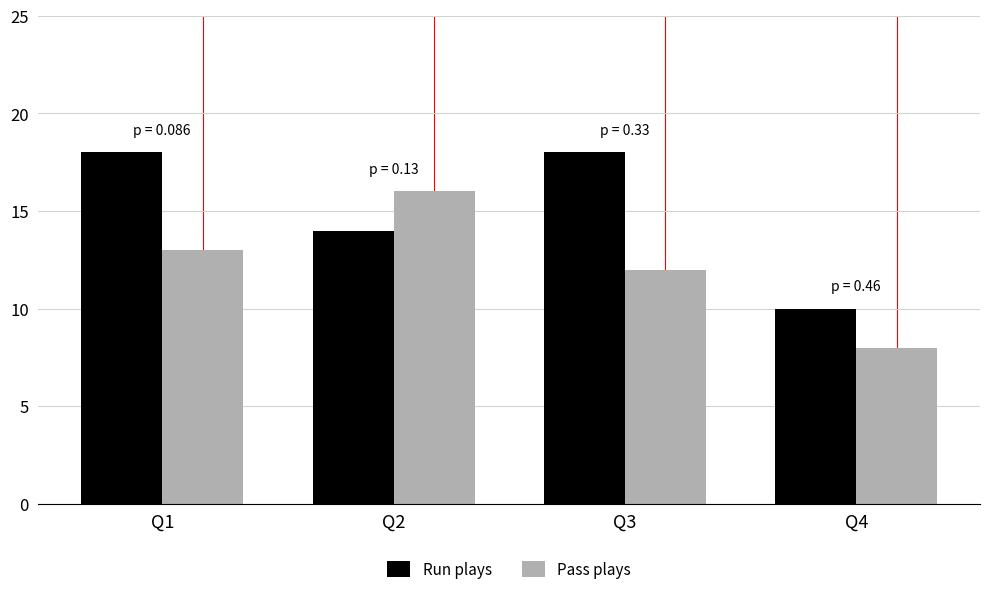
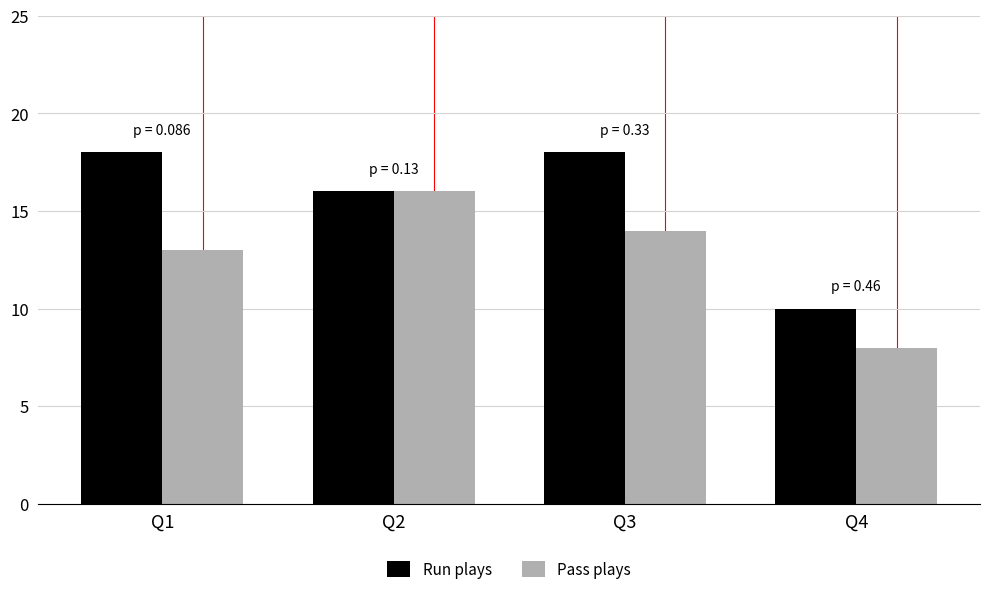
  {
    "Run plays": {
-     "Q2": 14
+     "Q2": 16
    },
    "Pass plays": {
      "Q1": 13,
-     "Q3": 12,
+     "Q3": 14,
      "Q4": 8
    }
  }
